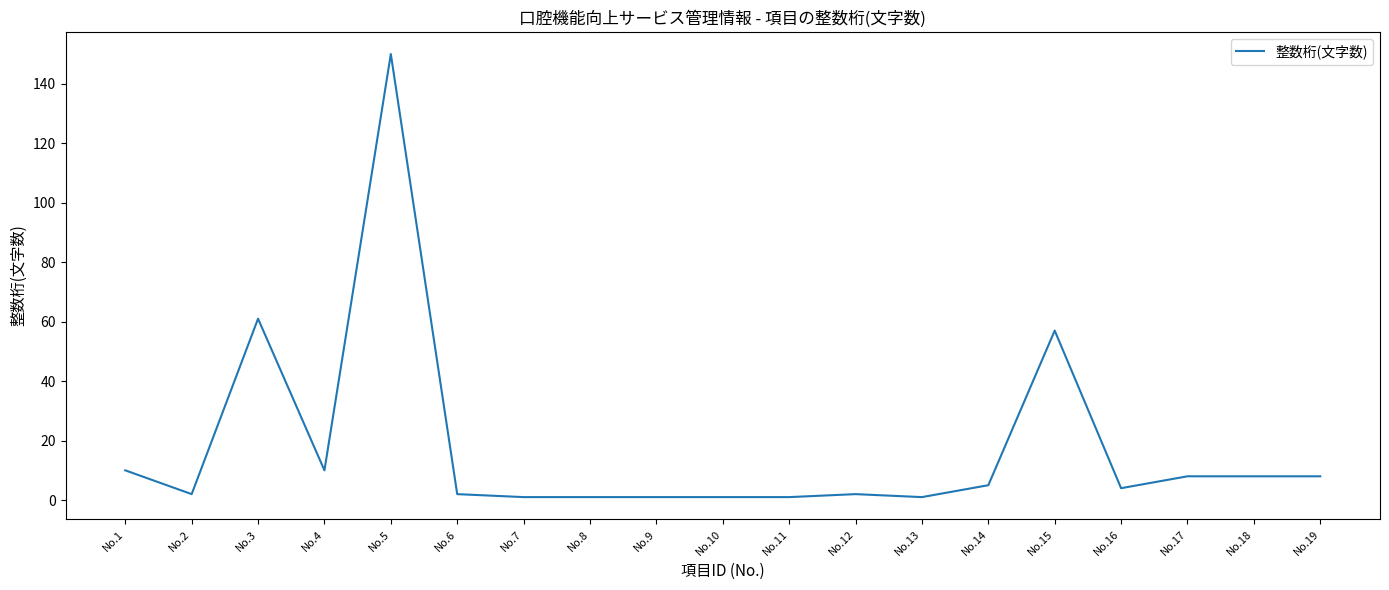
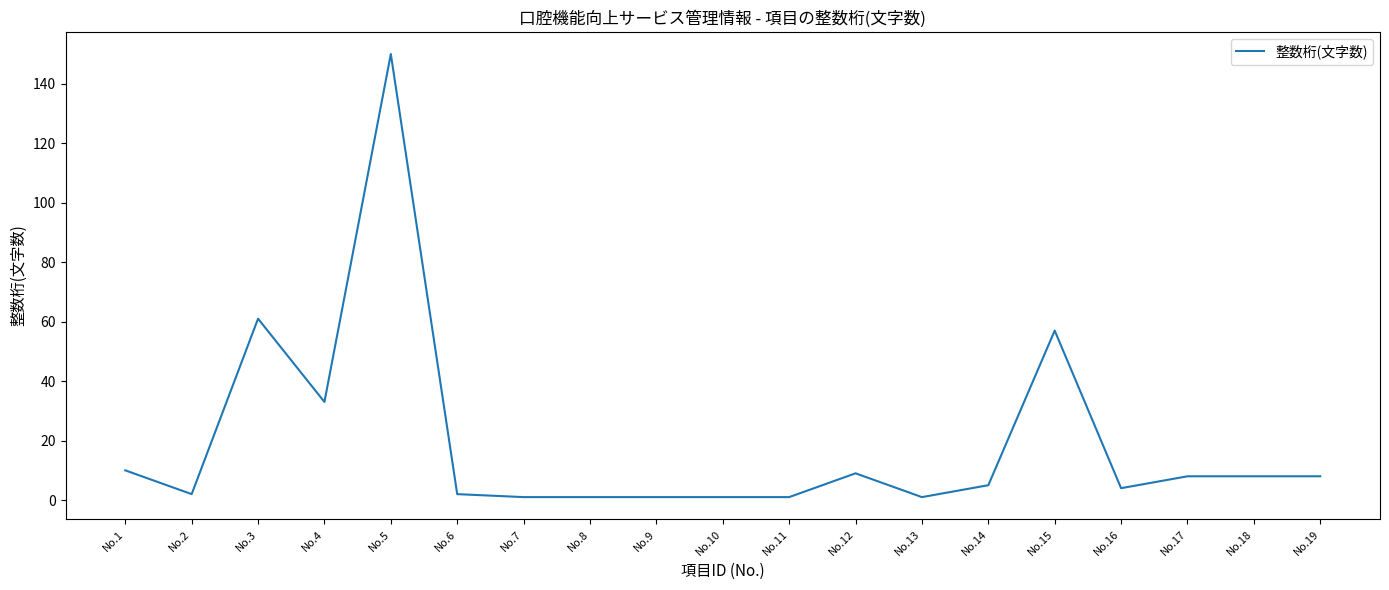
  {
    "No.1": 10,
    "No.2": 2,
    "No.3": 61,
-   "No.4": 10,
+   "No.4": 33,
    "No.5": 150,
    "No.6": 2,
    "No.7": 1,
    "No.8": 1,
    "No.9": 1,
    "No.10": 1,
    "No.11": 1,
-   "No.12": 2,
+   "No.12": 9,
    "No.13": 1,
    "No.14": 5,
    "No.15": 57,
    "No.16": 4,
    "No.17": 8,
    "No.18": 8,
    "No.19": 8
  }
